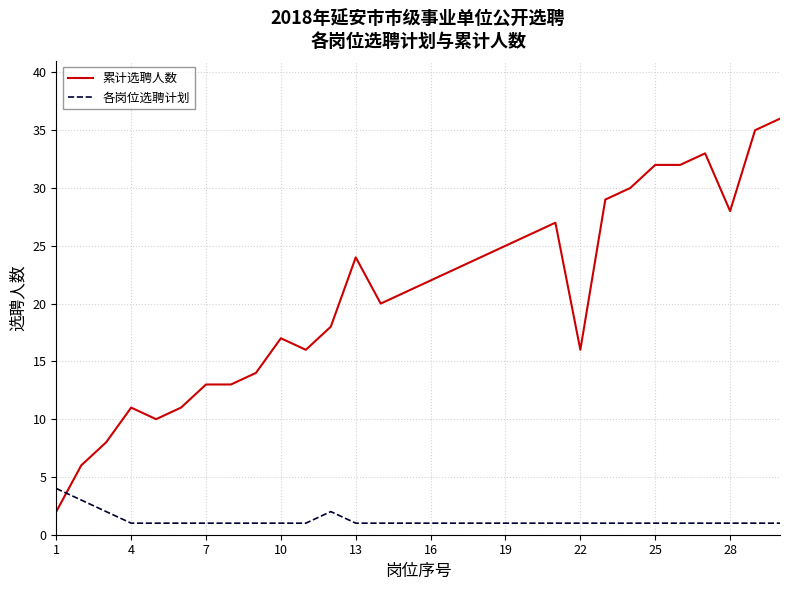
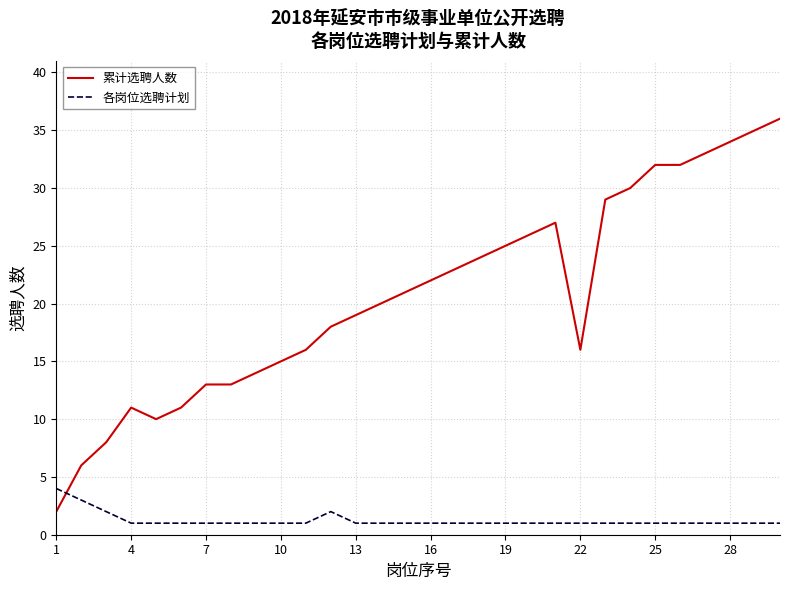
  {
    "累计选聘人数": {
      "1": 2,
      "4": 11,
      "7": 13,
-     "10": 17,
-     "13": 24,
+     "10": 15,
+     "13": 19,
      "16": 22,
      "19": 25,
      "22": 16,
      "25": 32,
-     "28": 28
+     "28": 34
    },
    "各岗位选聘计划": {
      "1": 4,
      "4": 1,
      "7": 1,
      "10": 1,
      "13": 1,
      "16": 1,
      "19": 1,
      "22": 1,
      "25": 1,
      "28": 1
    }
  }
